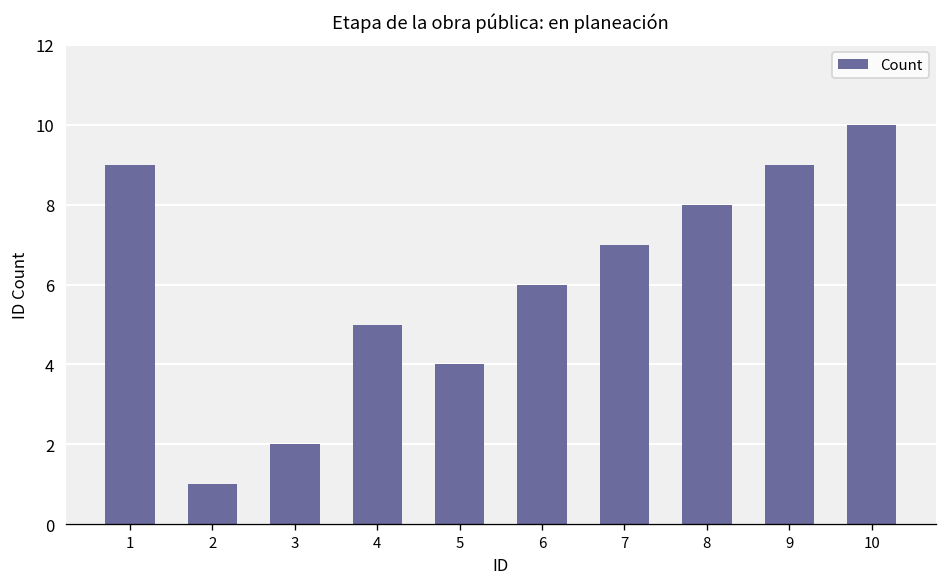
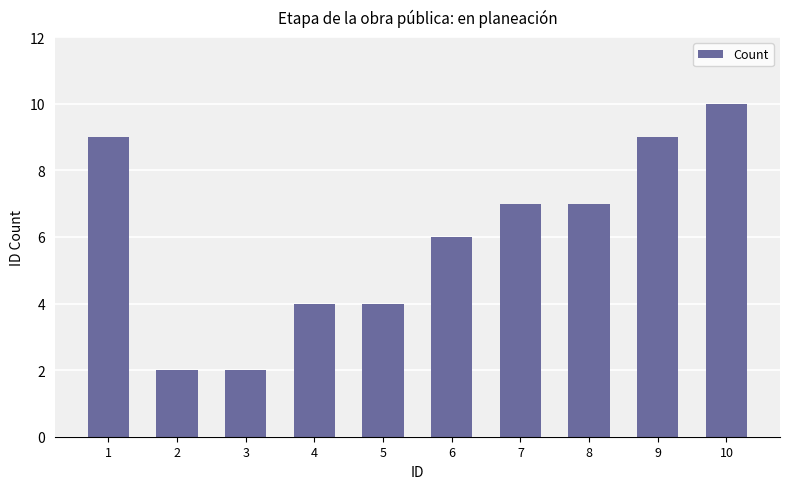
  {
    "1": 9,
-   "2": 1,
+   "2": 2,
    "3": 2,
-   "4": 5,
+   "4": 4,
    "5": 4,
    "6": 6,
    "7": 7,
-   "8": 8,
+   "8": 7,
    "9": 9,
    "10": 10
  }
